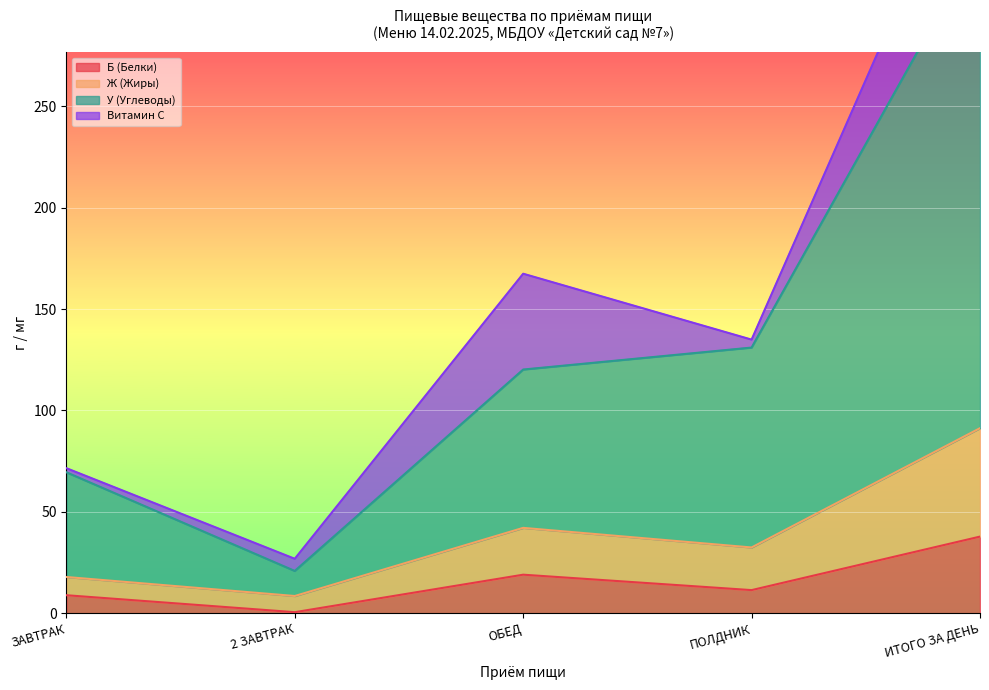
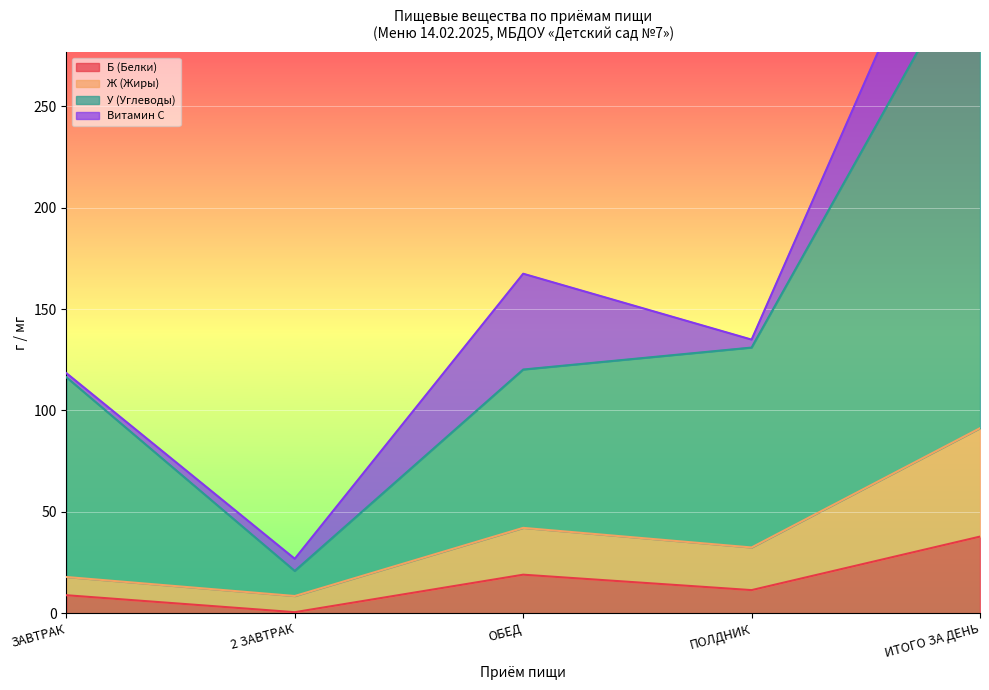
  {
    "Б (Белки)": {
      "ЗАВТРАК": 9,
      "2 ЗАВТРАК": 0,
      "ОБЕД": 19,
      "ПОЛДНИК": 11,
      "ИТОГО ЗА ДЕНЬ": 38
    },
    "Ж (Жиры)": {
      "ЗАВТРАК": 9,
      "2 ЗАВТРАК": 8,
      "ОБЕД": 23,
      "ПОЛДНИК": 21,
      "ИТОГО ЗА ДЕНЬ": 53
    },
    "У (Углеводы)": {
-     "ЗАВТРАК": 52,
+     "ЗАВТРАК": 99,
      "2 ЗАВТРАК": 12,
      "ОБЕД": 78,
      "ПОЛДНИК": 99
    },
    "Витамин С": {
      "ЗАВТРАК": 2,
      "2 ЗАВТРАК": 6,
      "ОБЕД": 47,
      "ПОЛДНИК": 4
    }
  }
